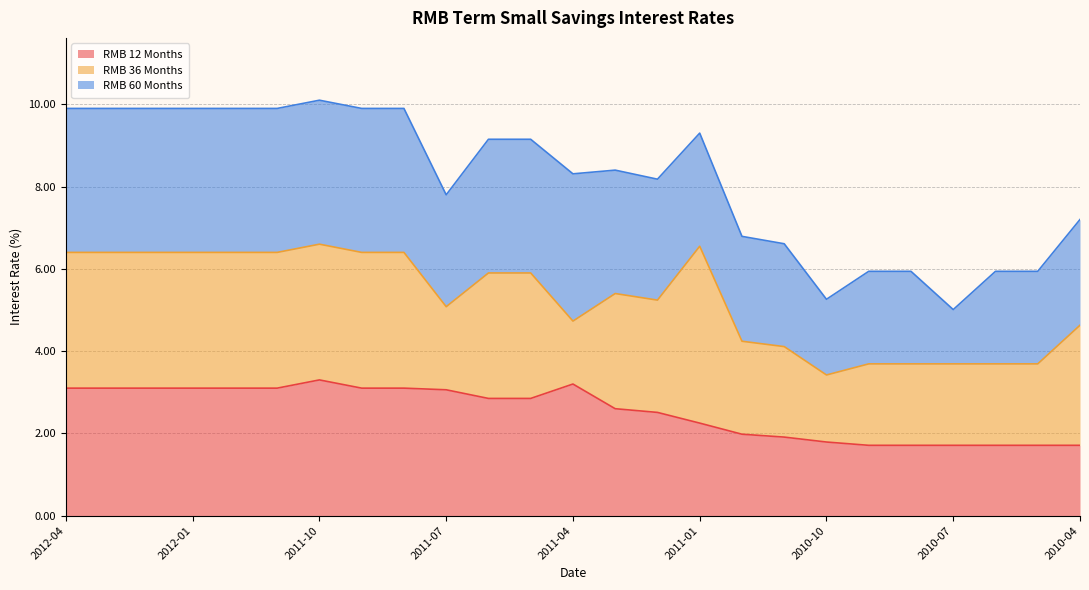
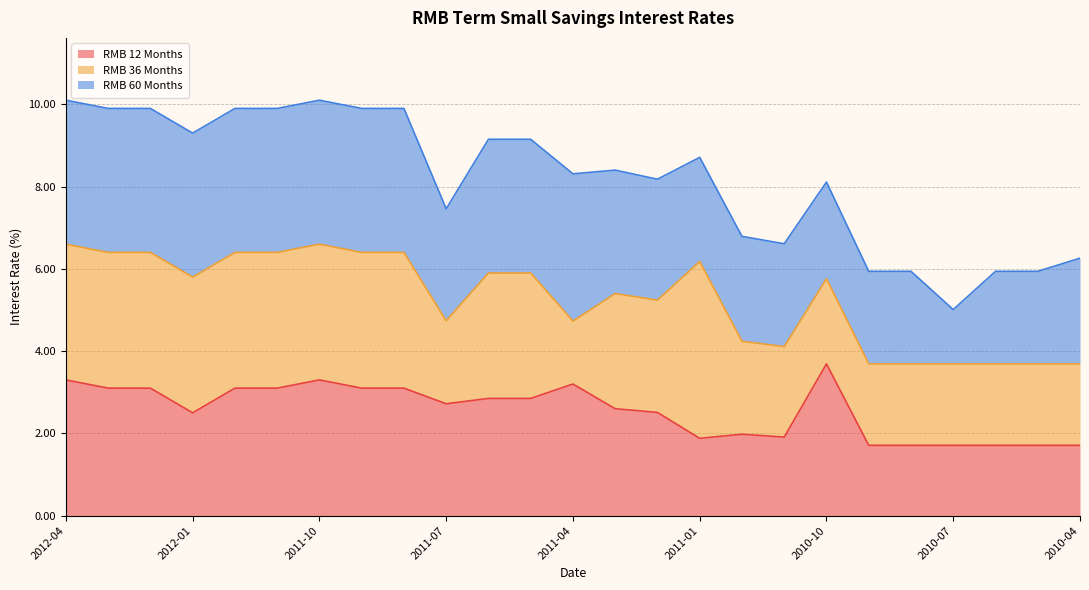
  {
    "RMB 12 Months": {
-     "2012-04": 3.1,
-     "2012-01": 3.1,
+     "2012-04": 3.3,
+     "2012-01": 2.5,
      "2011-10": 3.3,
-     "2011-07": 3.1,
+     "2011-07": 2.7,
      "2011-04": 3.2,
-     "2011-01": 2.3,
-     "2010-10": 1.8,
+     "2011-01": 1.9,
+     "2010-10": 3.7,
      "2010-07": 1.7,
      "2010-04": 1.7
    },
    "RMB 36 Months": {
      "2012-04": 3.3,
      "2012-01": 3.3,
      "2011-10": 3.3,
      "2011-07": 2.0,
      "2011-04": 1.5,
      "2011-01": 4.3,
-     "2010-10": 1.6,
+     "2010-10": 2.1,
      "2010-07": 2.0,
-     "2010-04": 2.9
+     "2010-04": 2.0
    },
    "RMB 60 Months": {
      "2012-04": 3.5,
      "2012-01": 3.5,
      "2011-10": 3.5,
      "2011-07": 2.7,
      "2011-04": 3.6,
-     "2011-01": 2.8,
-     "2010-10": 1.8,
+     "2011-01": 2.5,
+     "2010-10": 2.3,
      "2010-07": 1.3,
      "2010-04": 2.6
    }
  }
